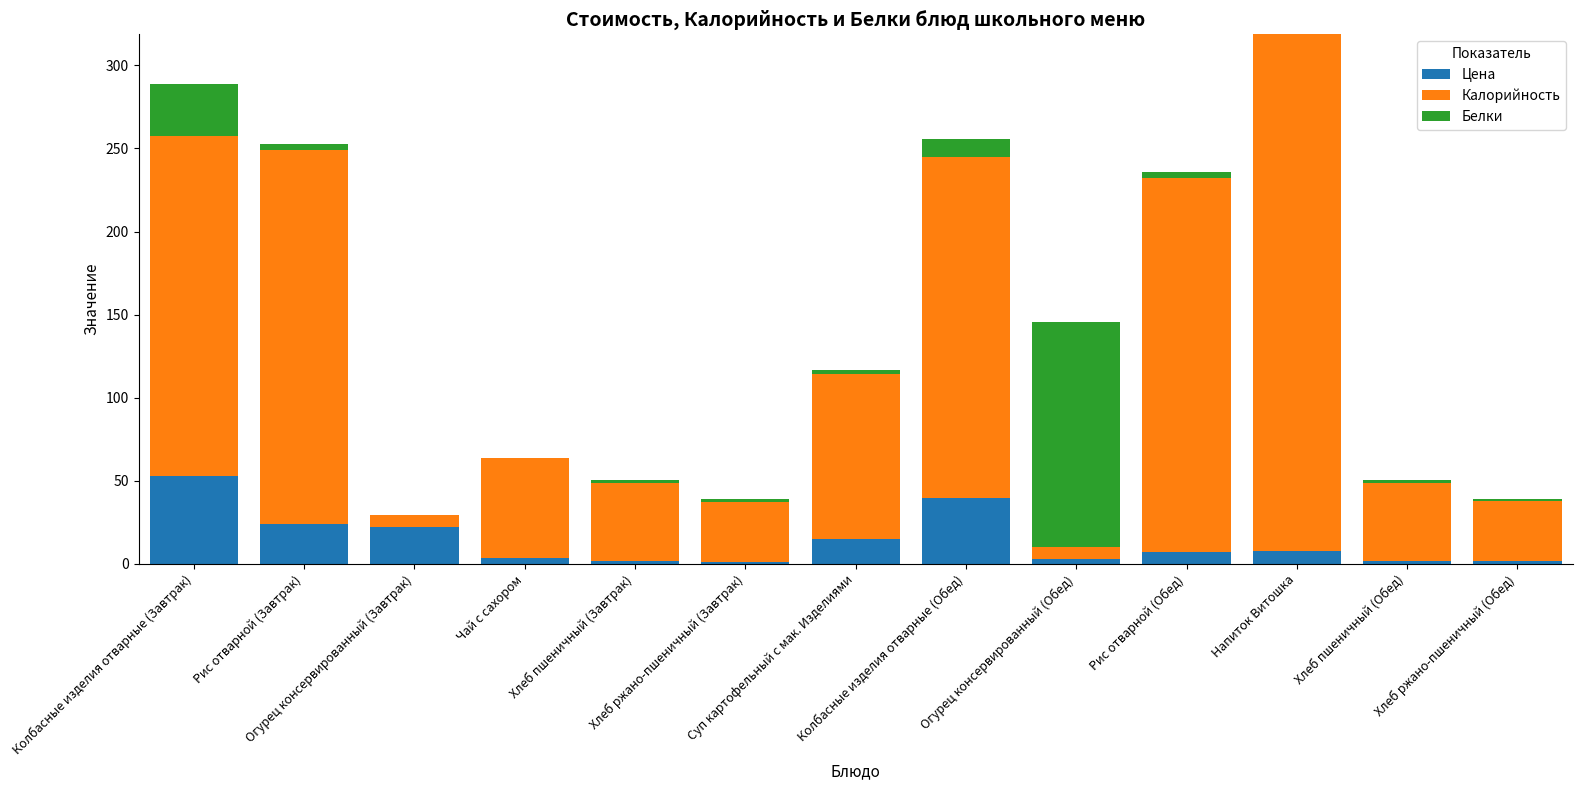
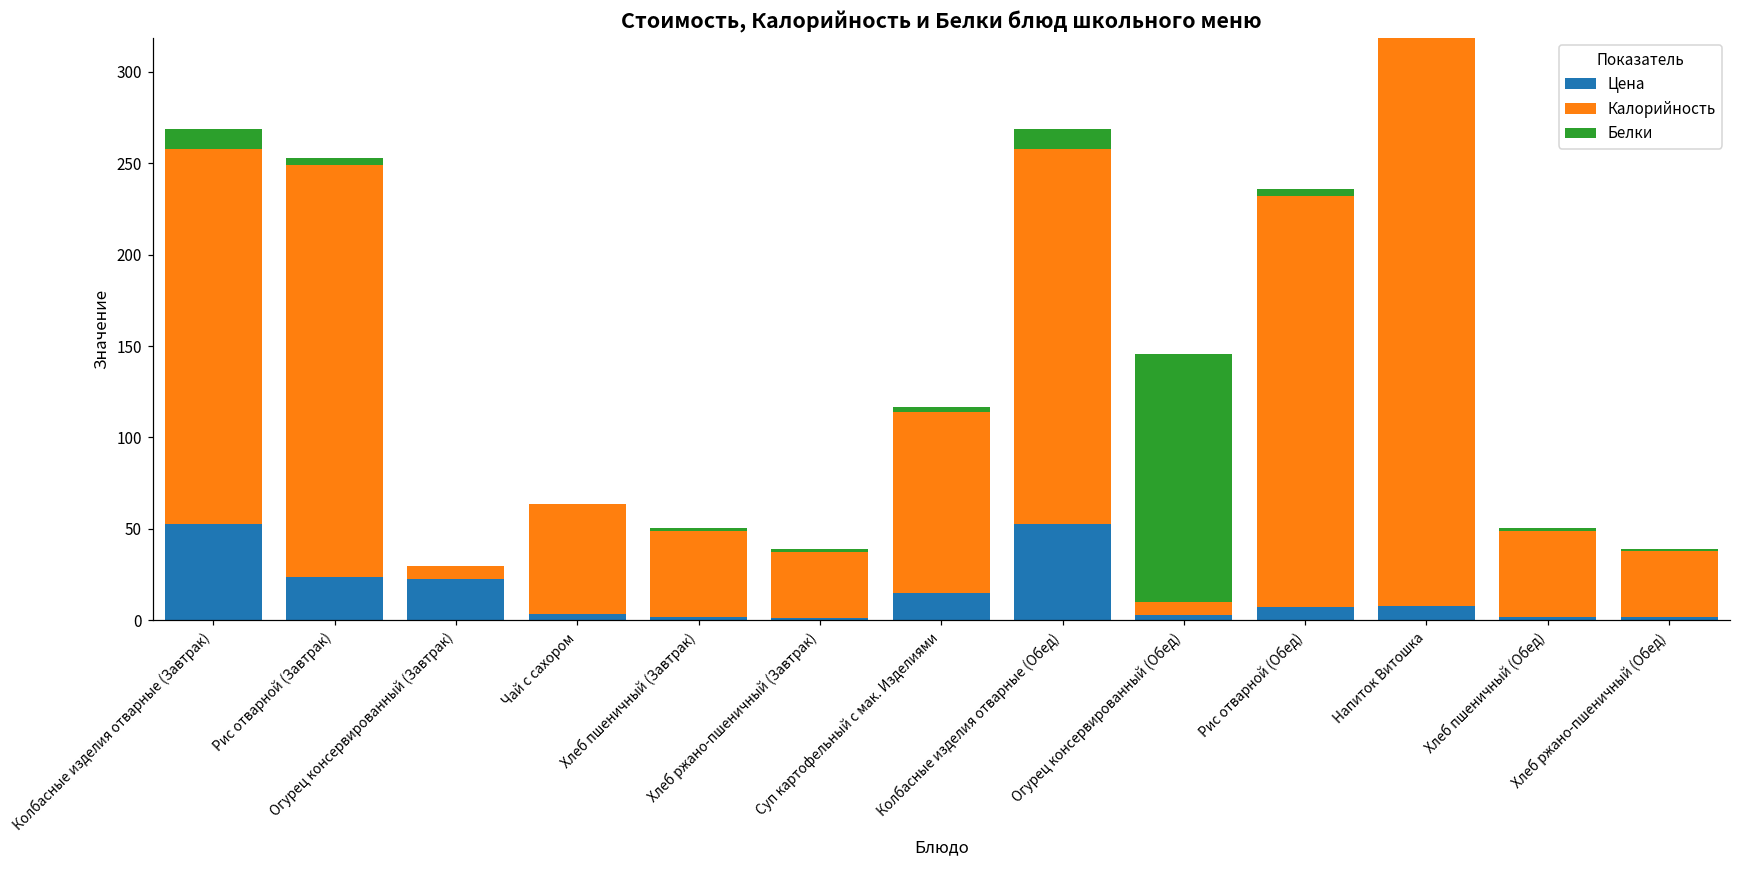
  {
    "Цена": {
      "Колбасные изделия отварные (Завтрак)": 53,
      "Рис отварной (Завтрак)": 24,
      "Огурец консервированный (Завтрак)": 22,
      "Чай с сахором": 3,
      "Хлеб пшеничный (Завтрак)": 2,
      "Суп картофельный с мак. Изделиями": 15,
-     "Колбасные изделия отварные (Обед)": 40,
+     "Колбасные изделия отварные (Обед)": 53,
      "Огурец консервированный (Обед)": 3,
      "Рис отварной (Обед)": 7,
      "Напиток Витошка": 8,
      "Хлеб пшеничный (Обед)": 2,
      "Хлеб ржано-пшеничный (Обед)": 2
    },
    "Калорийность": {
      "Колбасные изделия отварные (Завтрак)": 205,
      "Рис отварной (Завтрак)": 225,
      "Огурец консервированный (Завтрак)": 7,
      "Чай с сахором": 60,
      "Хлеб пшеничный (Завтрак)": 47,
      "Хлеб ржано-пшеничный (Завтрак)": 36,
      "Суп картофельный с мак. Изделиями": 99,
      "Колбасные изделия отварные (Обед)": 205,
      "Огурец консервированный (Обед)": 7,
      "Рис отварной (Обед)": 225,
      "Напиток Витошка": 311,
      "Хлеб пшеничный (Обед)": 47,
      "Хлеб ржано-пшеничный (Обед)": 36
    },
    "Белки": {
-     "Колбасные изделия отварные (Завтрак)": 31,
+     "Колбасные изделия отварные (Завтрак)": 11,
      "Рис отварной (Завтрак)": 4,
      "Огурец консервированный (Завтрак)": 0,
      "Хлеб пшеничный (Завтрак)": 2,
      "Суп картофельный с мак. Изделиями": 2,
      "Колбасные изделия отварные (Обед)": 11,
      "Огурец консервированный (Обед)": 135,
      "Рис отварной (Обед)": 4,
      "Напиток Витошка": 0,
      "Хлеб пшеничный (Обед)": 2
    }
  }
